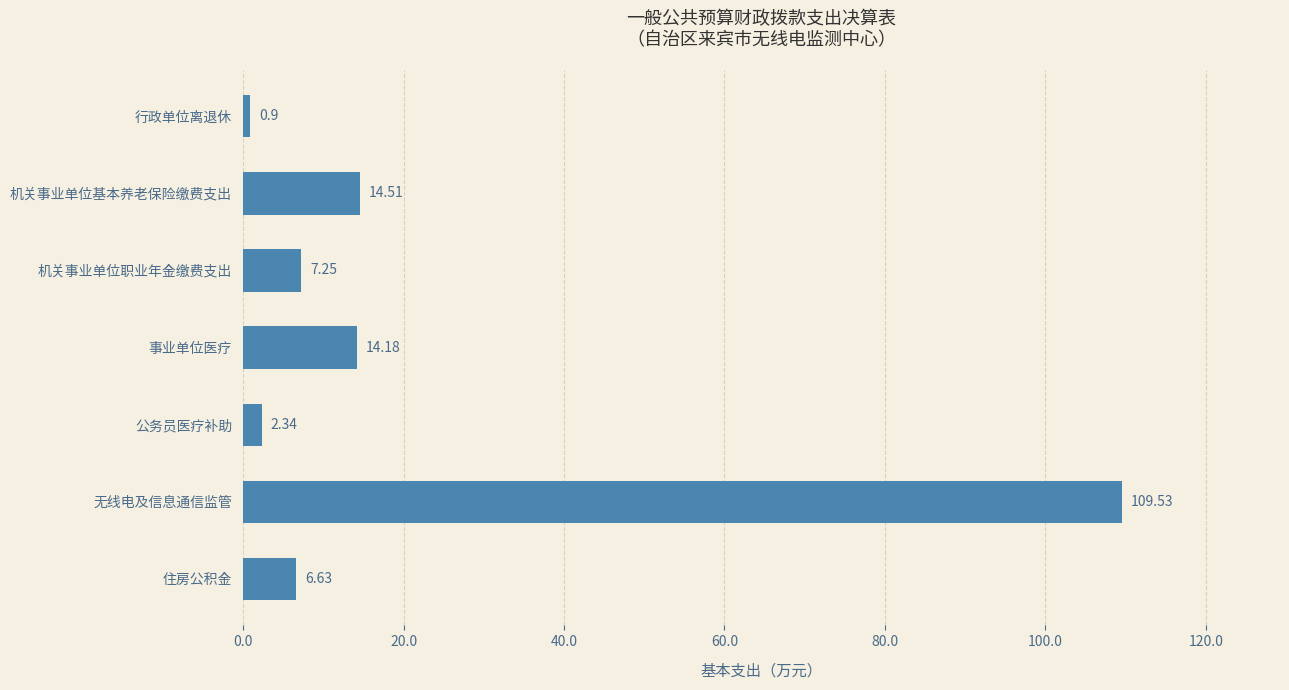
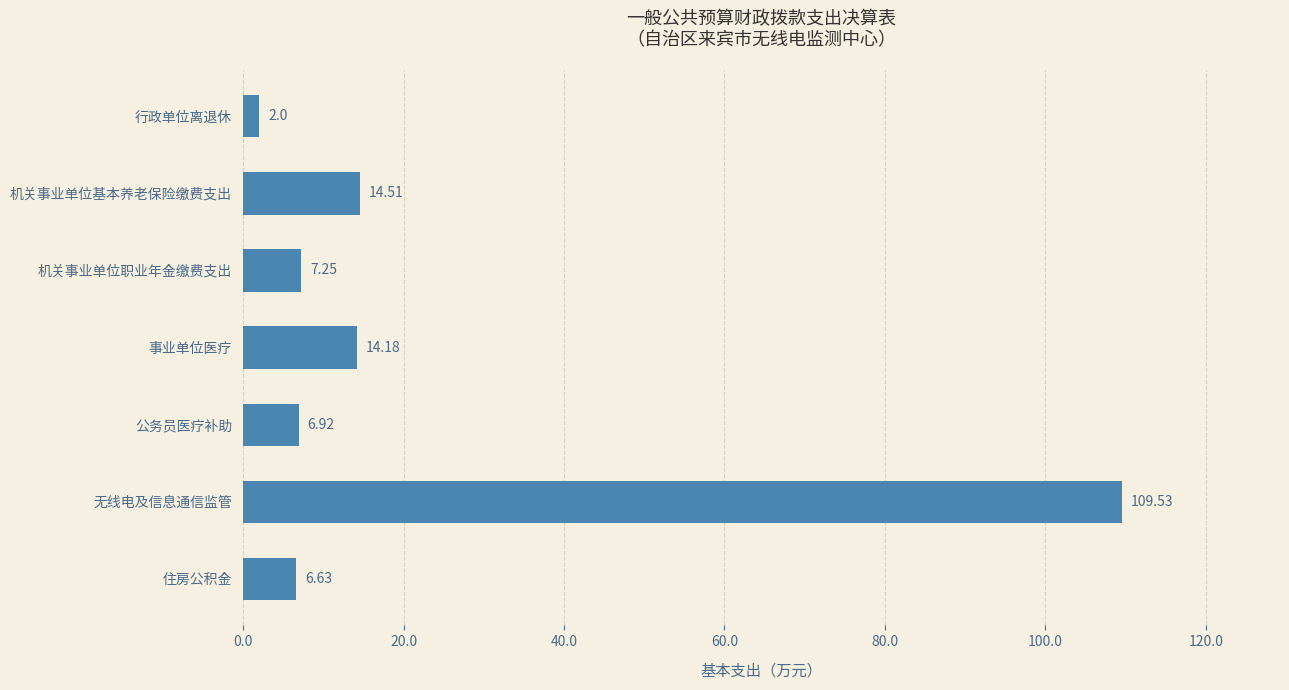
  {
-   "行政单位离退休": 0.9,
+   "行政单位离退休": 2.0,
    "机关事业单位基本养老保险缴费支出": 14.51,
    "机关事业单位职业年金缴费支出": 7.25,
    "事业单位医疗": 14.18,
-   "公务员医疗补助": 2.34,
+   "公务员医疗补助": 6.92,
    "无线电及信息通信监管": 109.53,
    "住房公积金": 6.63
  }
